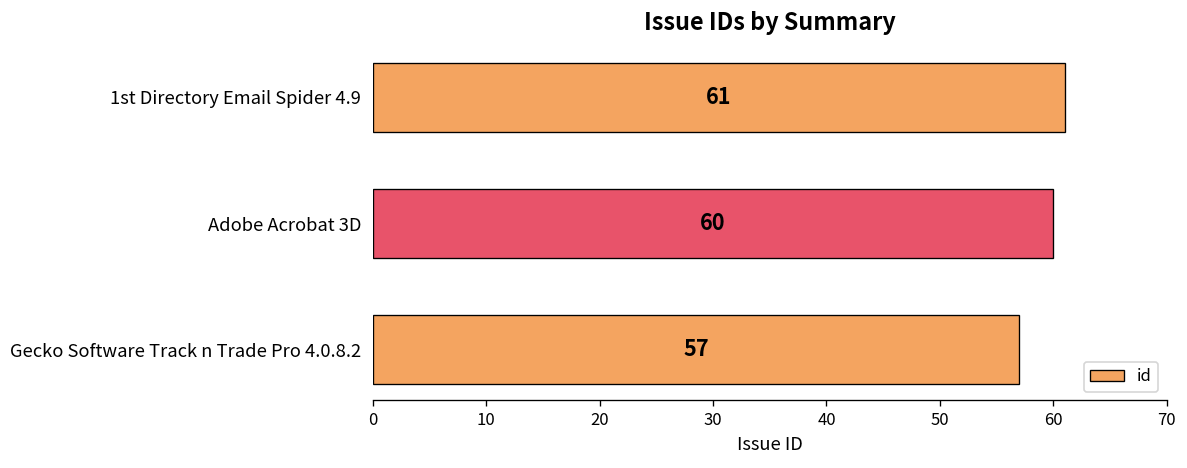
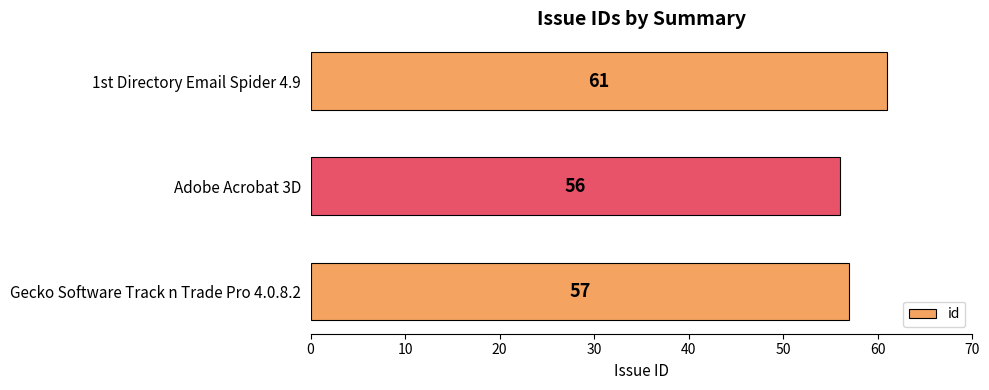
  {
    "1st Directory Email Spider 4.9": 61,
-   "Adobe Acrobat 3D": 60,
+   "Adobe Acrobat 3D": 56,
    "Gecko Software Track n Trade Pro 4.0.8.2": 57
  }
